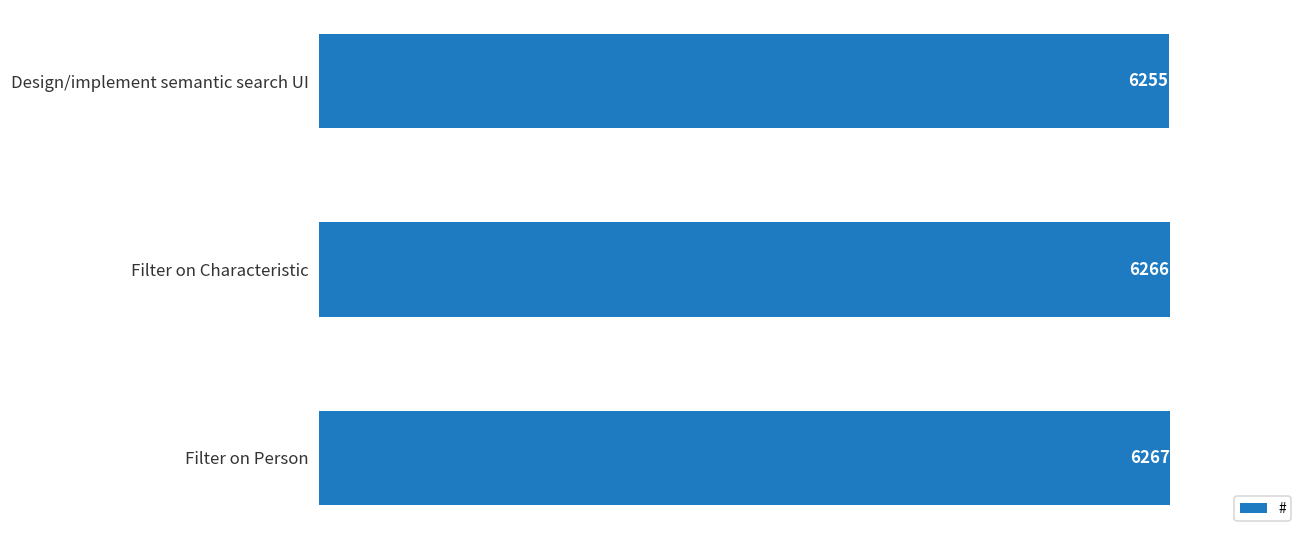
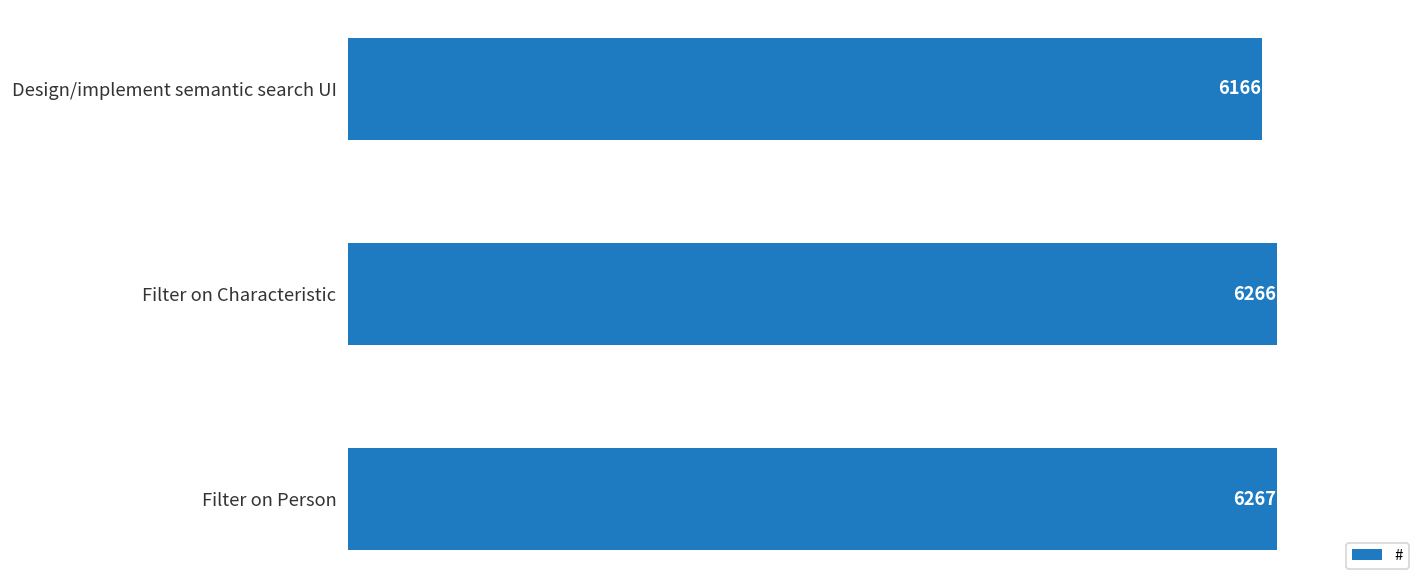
  {
-   "Design/implement semantic search UI": 6255,
+   "Design/implement semantic search UI": 6166,
    "Filter on Characteristic": 6266,
    "Filter on Person": 6267
  }
